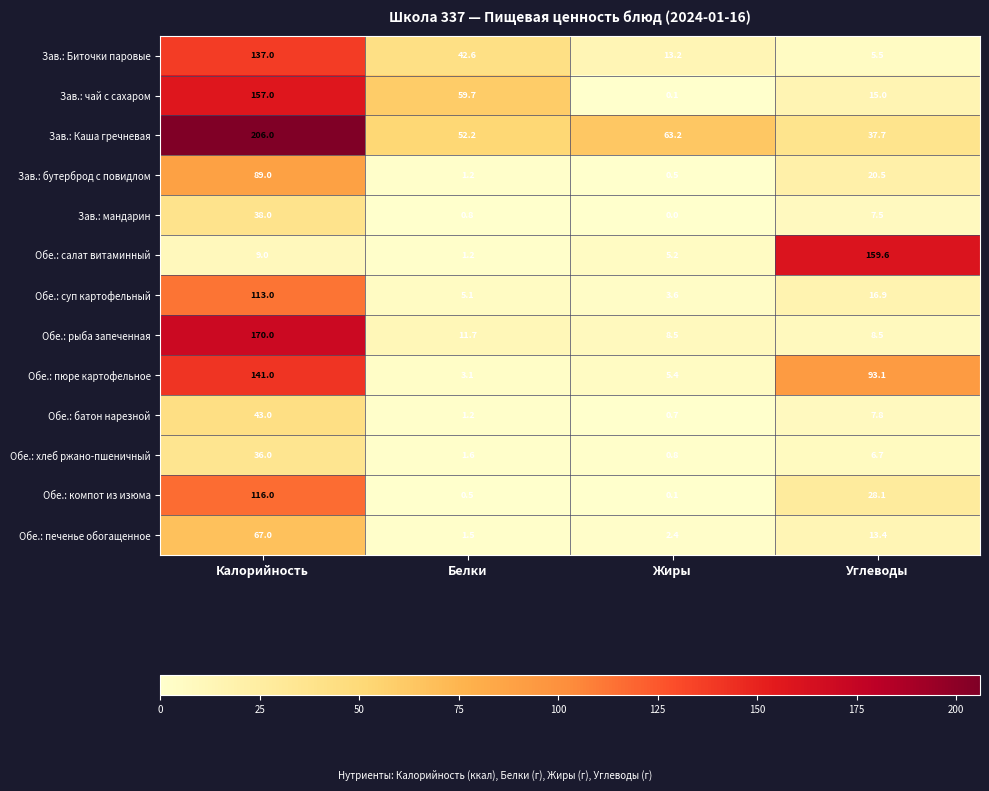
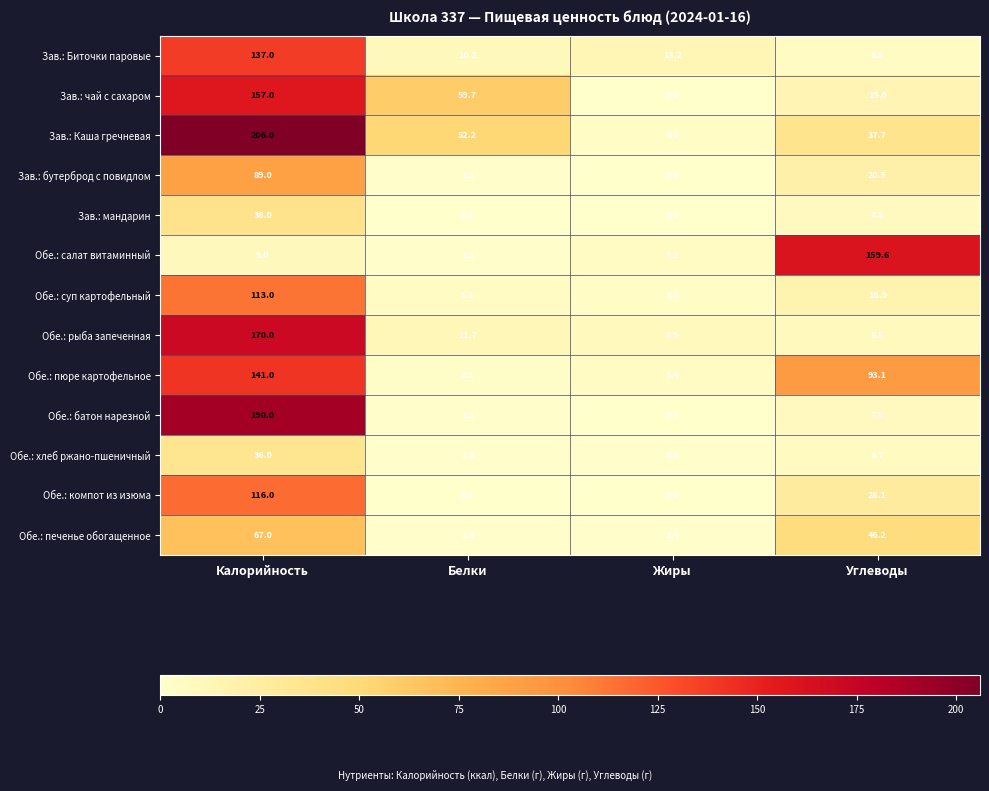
  {
    "Зав.: Биточки паровые": {
      "Калорийность": 137.0,
-     "Белки": 42.6,
+     "Белки": 10.2,
      "Жиры": 13.2,
      "Углеводы": 5.5
    },
    "Зав.: чай с сахаром": {
      "Калорийность": 157.0,
      "Белки": 59.7,
      "Жиры": 0.1,
      "Углеводы": 15.0
    },
    "Зав.: Каша гречневая": {
      "Калорийность": 206.0,
      "Белки": 52.2,
-     "Жиры": 63.2,
+     "Жиры": 4.6,
      "Углеводы": 37.7
    },
    "Зав.: бутерброд с повидлом": {
      "Калорийность": 89.0,
      "Белки": 1.2,
      "Жиры": 0.5,
      "Углеводы": 20.5
    },
    "Зав.: мандарин": {
      "Калорийность": 38.0,
      "Белки": 0.8,
      "Жиры": 0.0,
      "Углеводы": 7.5
    },
    "Обе.: салат витаминный": {
      "Калорийность": 9.0,
      "Белки": 1.2,
      "Жиры": 5.2,
      "Углеводы": 159.6
    },
    "Обе.: суп картофельный": {
      "Калорийность": 113.0,
      "Белки": 5.1,
      "Жиры": 3.6,
      "Углеводы": 16.9
    },
    "Обе.: рыба запеченная": {
      "Калорийность": 170.0,
      "Белки": 11.7,
      "Жиры": 8.5,
      "Углеводы": 8.5
    },
    "Обе.: пюре картофельное": {
      "Калорийность": 141.0,
      "Белки": 3.1,
      "Жиры": 5.4,
      "Углеводы": 93.1
    },
    "Обе.: батон нарезной": {
-     "Калорийность": 43.0,
+     "Калорийность": 190.0,
      "Белки": 1.2,
      "Жиры": 0.7,
      "Углеводы": 7.8
    },
    "Обе.: хлеб ржано-пшеничный": {
      "Калорийность": 36.0,
      "Белки": 1.6,
      "Жиры": 0.8,
      "Углеводы": 6.7
    },
    "Обе.: компот из изюма": {
      "Калорийность": 116.0,
      "Белки": 0.5,
      "Жиры": 0.1,
      "Углеводы": 28.1
    },
    "Обе.: печенье обогащенное": {
      "Калорийность": 67.0,
      "Белки": 1.5,
      "Жиры": 2.4,
-     "Углеводы": 13.4
+     "Углеводы": 46.2
    }
  }
